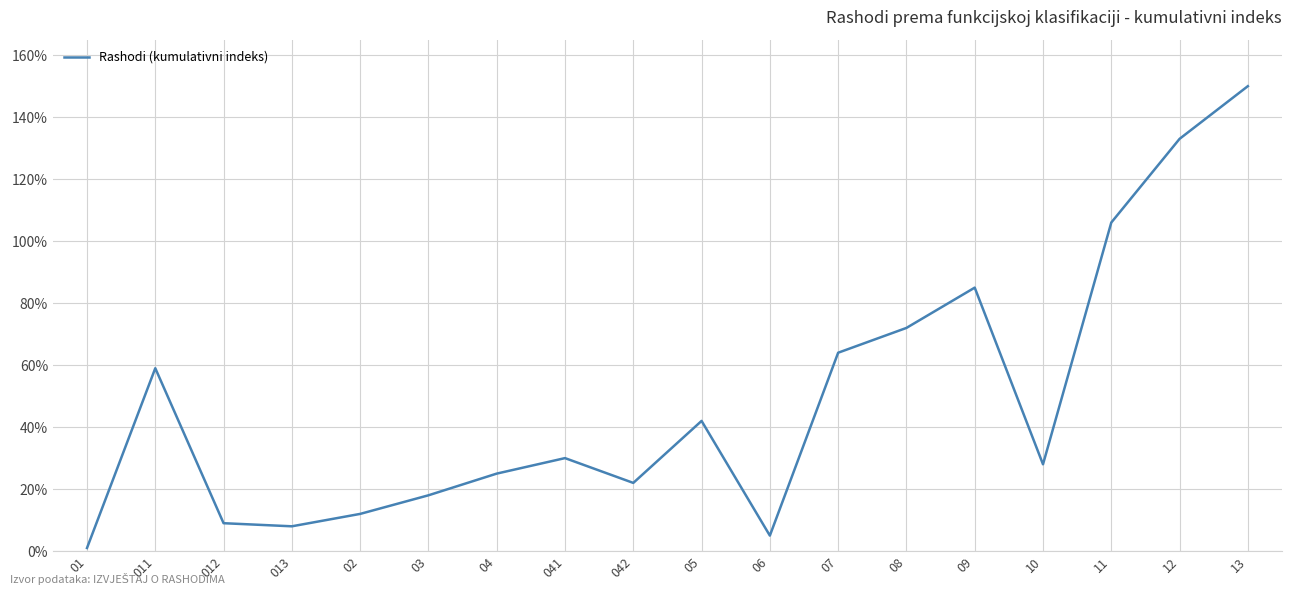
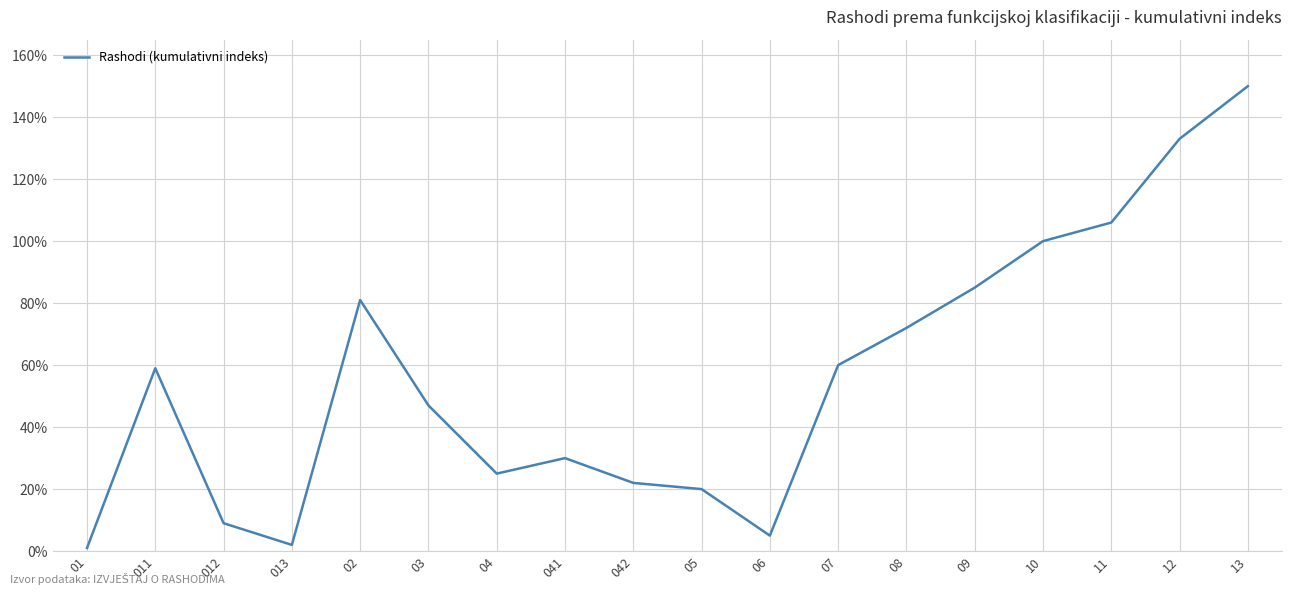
  {
    "01": "1%",
    "011": "59%",
    "012": "9%",
-   "013": "8%",
-   "02": "12%",
-   "03": "18%",
+   "013": "2%",
+   "02": "81%",
+   "03": "47%",
    "04": "25%",
    "041": "30%",
    "042": "22%",
-   "05": "42%",
+   "05": "20%",
    "06": "5%",
-   "07": "64%",
+   "07": "60%",
    "08": "72%",
    "09": "85%",
-   "10": "28%",
+   "10": "100%",
    "11": "106%",
    "12": "133%",
    "13": "150%"
  }
